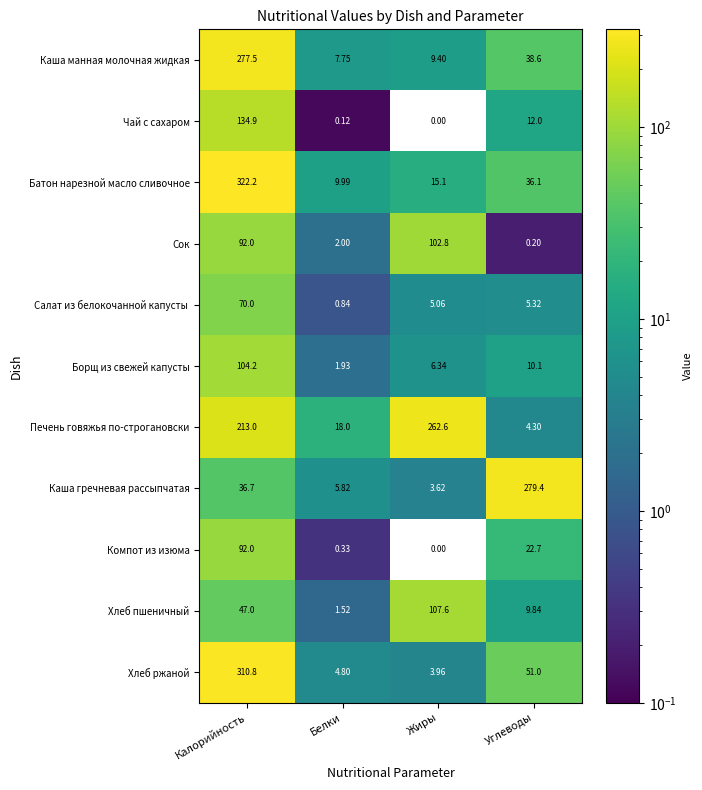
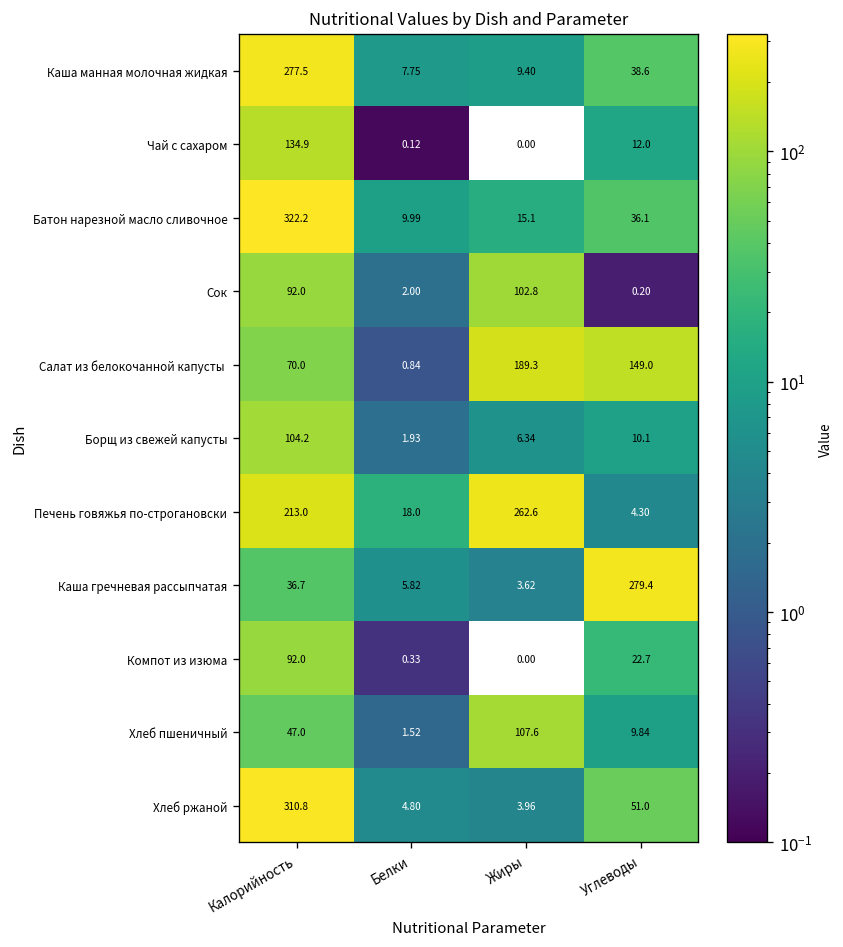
  {
    "Каша манная молочная жидкая": {
      "Калорийность": 277.5,
      "Белки": 7.75,
      "Жиры": 9.40,
      "Углеводы": 38.6
    },
    "Чай с сахаром": {
      "Калорийность": 134.9,
      "Белки": 0.12,
      "Жиры": 0.00,
      "Углеводы": 12.0
    },
    "Батон нарезной масло сливочное": {
      "Калорийность": 322.2,
      "Белки": 9.99,
      "Жиры": 15.1,
      "Углеводы": 36.1
    },
    "Сок": {
      "Калорийность": 92.0,
      "Белки": 2.00,
      "Жиры": 102.8,
      "Углеводы": 0.20
    },
    "Салат из белокочанной капусты": {
      "Калорийность": 70.0,
      "Белки": 0.84,
-     "Жиры": 5.06,
-     "Углеводы": 5.32
+     "Жиры": 189.3,
+     "Углеводы": 149.0
    },
    "Борщ из свежей капусты": {
      "Калорийность": 104.2,
      "Белки": 1.93,
      "Жиры": 6.34,
      "Углеводы": 10.1
    },
    "Печень говяжья по-строгановски": {
      "Калорийность": 213.0,
      "Белки": 18.0,
      "Жиры": 262.6,
      "Углеводы": 4.30
    },
    "Каша гречневая рассыпчатая": {
      "Калорийность": 36.7,
      "Белки": 5.82,
      "Жиры": 3.62,
      "Углеводы": 279.4
    },
    "Компот из изюма": {
      "Калорийность": 92.0,
      "Белки": 0.33,
      "Жиры": 0.00,
      "Углеводы": 22.7
    },
    "Хлеб пшеничный": {
      "Калорийность": 47.0,
      "Белки": 1.52,
      "Жиры": 107.6,
      "Углеводы": 9.84
    },
    "Хлеб ржаной": {
      "Калорийность": 310.8,
      "Белки": 4.80,
      "Жиры": 3.96,
      "Углеводы": 51.0
    }
  }
